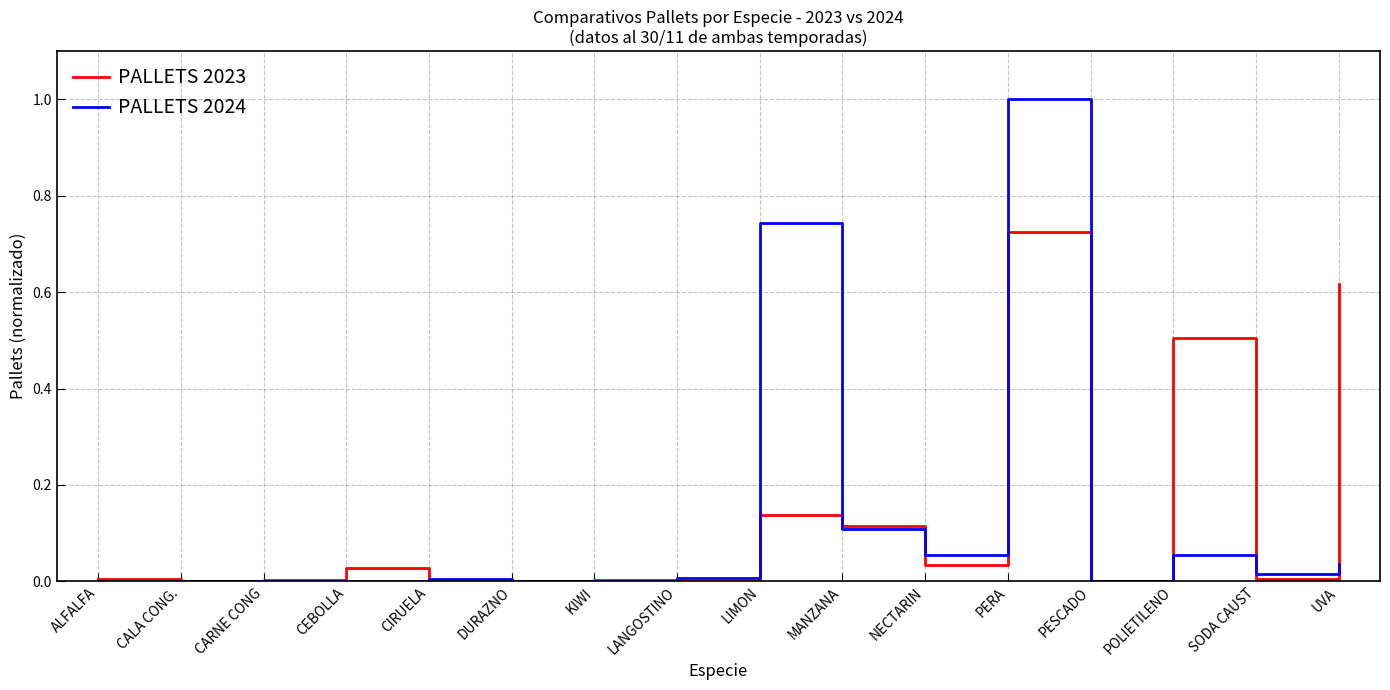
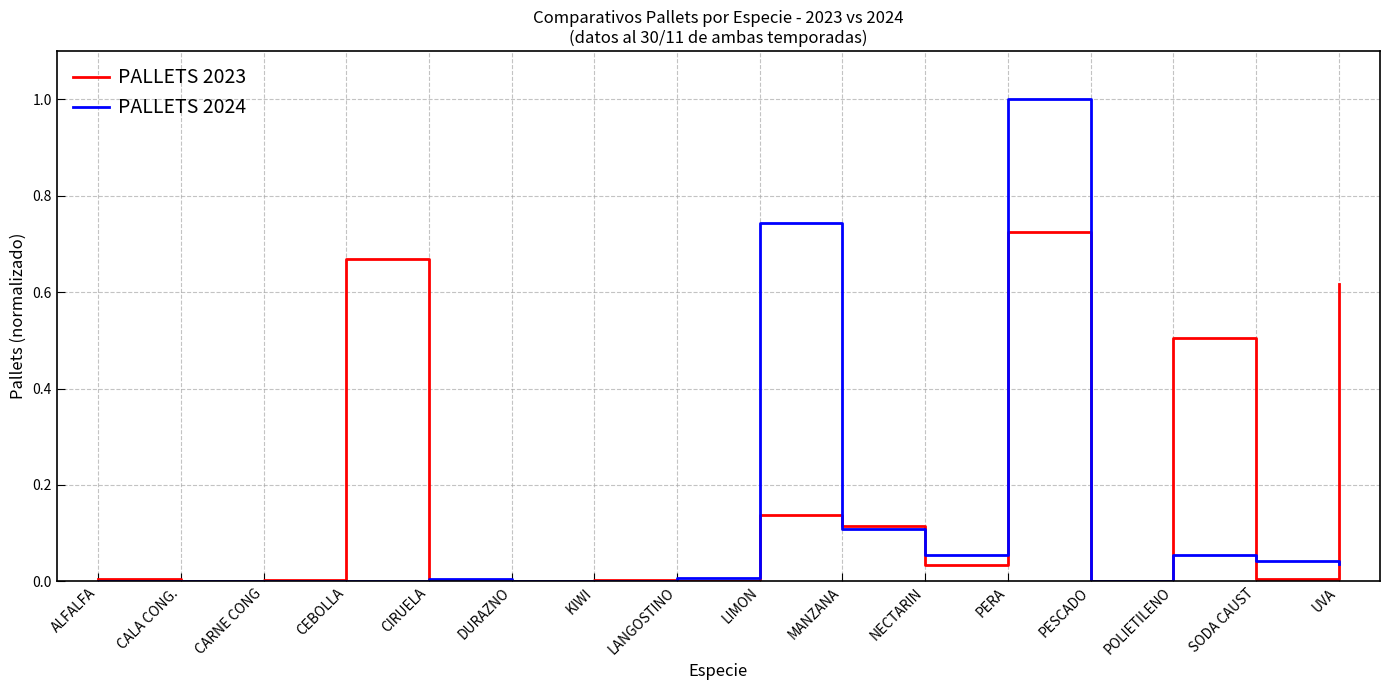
  {
    "PALLETS 2023": {
      "ALFALFA": 0.01,
-     "CEBOLLA": 0.03,
+     "CEBOLLA": 0.67,
      "LANGOSTINO": 0.00,
      "LIMON": 0.14,
      "MANZANA": 0.11,
      "NECTARIN": 0.03,
      "PERA": 0.72,
      "POLIETILENO": 0.51,
      "SODA CAUST": 0.00,
      "UVA": 0.62
    },
    "PALLETS 2024": {
      "ALFALFA": 0.00,
      "CEBOLLA": 0.00,
      "LANGOSTINO": 0.01,
      "LIMON": 0.74,
      "MANZANA": 0.11,
      "NECTARIN": 0.05,
      "PERA": 1.00,
      "POLIETILENO": 0.06,
-     "SODA CAUST": 0.01,
+     "SODA CAUST": 0.04,
      "UVA": 0.04
    }
  }
